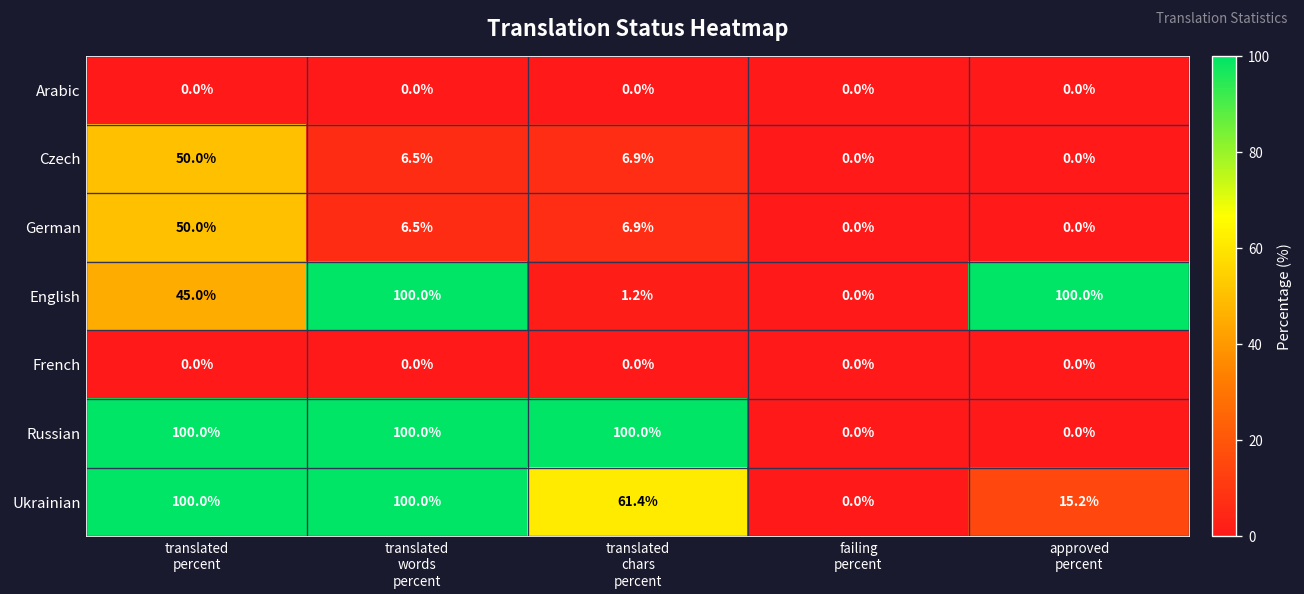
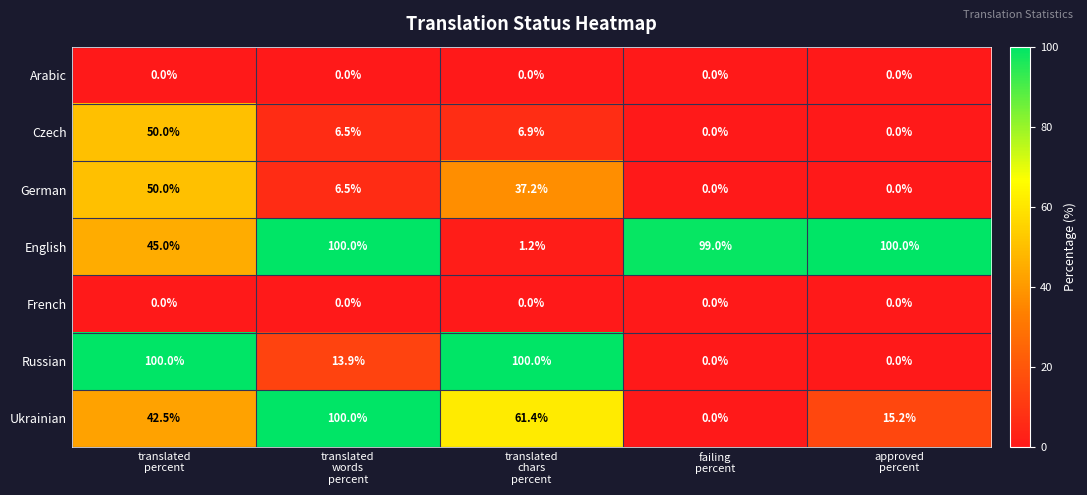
  {
    "Arabic": {
      "translated percent": "0.0%",
      "translated words percent": "0.0%",
      "translated chars percent": "0.0%",
      "failing percent": "0.0%",
      "approved percent": "0.0%"
    },
    "Czech": {
      "translated percent": "50.0%",
      "translated words percent": "6.5%",
      "translated chars percent": "6.9%",
      "failing percent": "0.0%",
      "approved percent": "0.0%"
    },
    "German": {
      "translated percent": "50.0%",
      "translated words percent": "6.5%",
-     "translated chars percent": "6.9%",
+     "translated chars percent": "37.2%",
      "failing percent": "0.0%",
      "approved percent": "0.0%"
    },
    "English": {
      "translated percent": "45.0%",
      "translated words percent": "100.0%",
      "translated chars percent": "1.2%",
-     "failing percent": "0.0%",
+     "failing percent": "99.0%",
      "approved percent": "100.0%"
    },
    "French": {
      "translated percent": "0.0%",
      "translated words percent": "0.0%",
      "translated chars percent": "0.0%",
      "failing percent": "0.0%",
      "approved percent": "0.0%"
    },
    "Russian": {
      "translated percent": "100.0%",
-     "translated words percent": "100.0%",
+     "translated words percent": "13.9%",
      "translated chars percent": "100.0%",
      "failing percent": "0.0%",
      "approved percent": "0.0%"
    },
    "Ukrainian": {
-     "translated percent": "100.0%",
+     "translated percent": "42.5%",
      "translated words percent": "100.0%",
      "translated chars percent": "61.4%",
      "failing percent": "0.0%",
      "approved percent": "15.2%"
    }
  }
